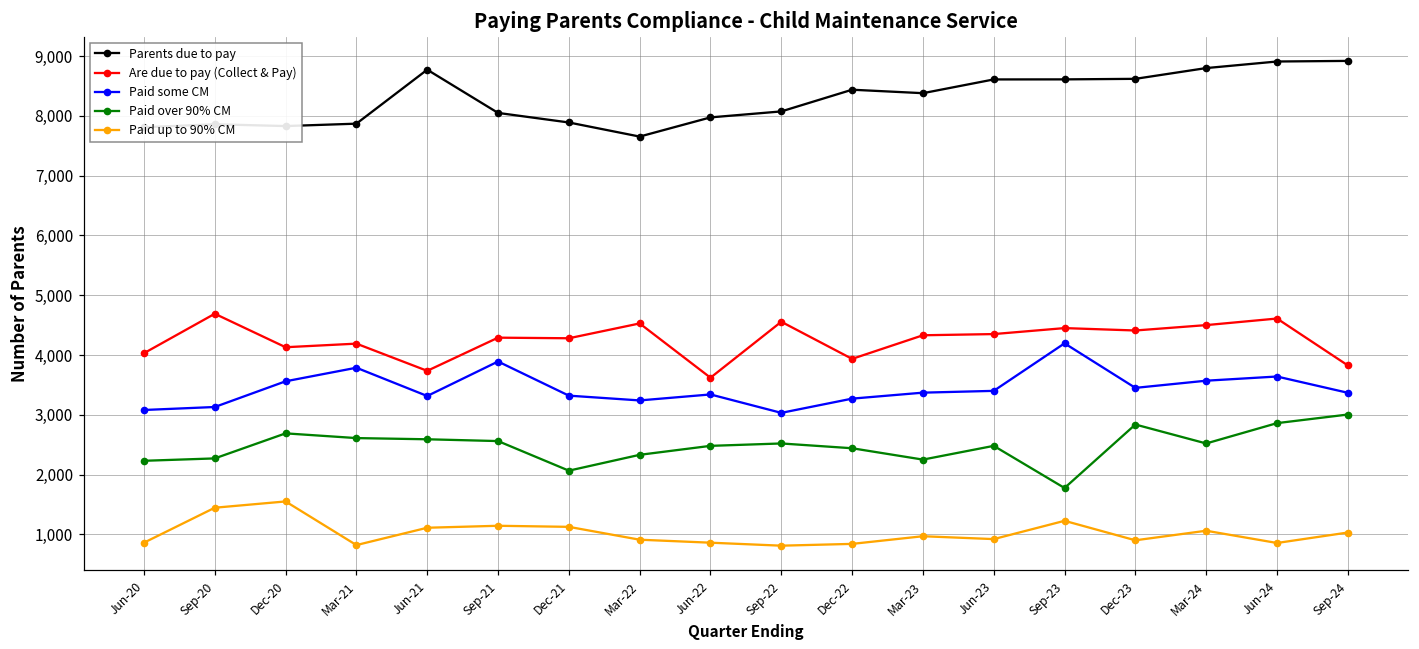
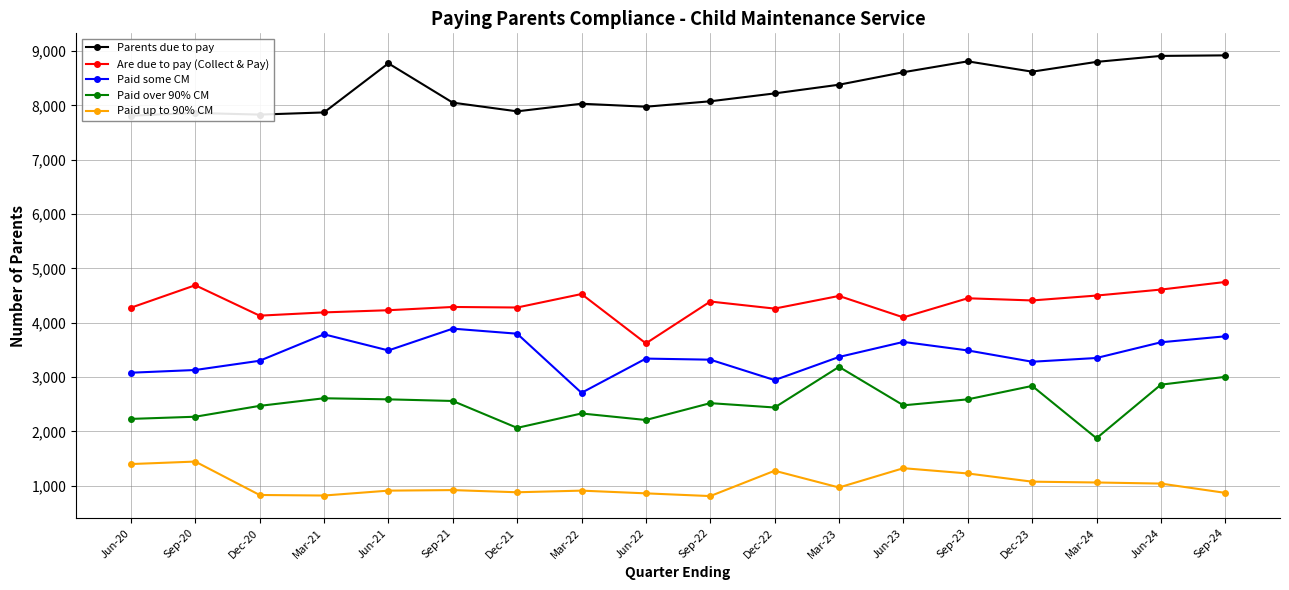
  {
    "Parents due to pay": {
      "Mar-21": "7,900",
      "Jun-21": "8,800",
      "Sep-21": "8,100",
      "Dec-21": "7,900",
-     "Mar-22": "7,700",
+     "Mar-22": "8,000",
      "Jun-22": "8,000",
      "Sep-22": "8,100",
-     "Dec-22": "8,400",
+     "Dec-22": "8,200",
      "Mar-23": "8,400",
      "Jun-23": "8,600",
-     "Sep-23": "8,600",
+     "Sep-23": "8,800",
      "Dec-23": "8,600",
      "Mar-24": "8,800",
      "Jun-24": "8,900",
      "Sep-24": "8,900"
    },
    "Are due to pay (Collect & Pay)": {
-     "Jun-20": "4,000",
+     "Jun-20": "4,300",
      "Sep-20": "4,700",
      "Dec-20": "4,100",
      "Mar-21": "4,200",
-     "Jun-21": "3,700",
+     "Jun-21": "4,200",
      "Sep-21": "4,300",
      "Dec-21": "4,300",
      "Mar-22": "4,500",
      "Jun-22": "3,600",
-     "Sep-22": "4,600",
-     "Dec-22": "3,900",
-     "Mar-23": "4,300",
-     "Jun-23": "4,400",
+     "Sep-22": "4,400",
+     "Dec-22": "4,300",
+     "Mar-23": "4,500",
+     "Jun-23": "4,100",
      "Sep-23": "4,500",
      "Dec-23": "4,400",
      "Mar-24": "4,500",
      "Jun-24": "4,600",
-     "Sep-24": "3,800"
+     "Sep-24": "4,800"
    },
    "Paid some CM": {
      "Jun-20": "3,100",
      "Sep-20": "3,100",
-     "Dec-20": "3,600",
+     "Dec-20": "3,300",
      "Mar-21": "3,800",
-     "Jun-21": "3,300",
+     "Jun-21": "3,500",
      "Sep-21": "3,900",
-     "Dec-21": "3,300",
-     "Mar-22": "3,200",
+     "Dec-21": "3,800",
+     "Mar-22": "2,700",
      "Jun-22": "3,300",
-     "Sep-22": "3,000",
-     "Dec-22": "3,300",
+     "Sep-22": "3,300",
+     "Dec-22": "2,900",
      "Mar-23": "3,400",
-     "Jun-23": "3,400",
-     "Sep-23": "4,200",
-     "Dec-23": "3,500",
-     "Mar-24": "3,600",
+     "Jun-23": "3,600",
+     "Sep-23": "3,500",
+     "Dec-23": "3,300",
+     "Mar-24": "3,400",
      "Jun-24": "3,600",
-     "Sep-24": "3,400"
+     "Sep-24": "3,800"
    },
    "Paid over 90% CM": {
      "Jun-20": "2,200",
      "Sep-20": "2,300",
-     "Dec-20": "2,700",
+     "Dec-20": "2,500",
      "Mar-21": "2,600",
      "Jun-21": "2,600",
      "Sep-21": "2,600",
      "Dec-21": "2,100",
      "Mar-22": "2,300",
-     "Jun-22": "2,500",
+     "Jun-22": "2,200",
      "Sep-22": "2,500",
      "Dec-22": "2,400",
-     "Mar-23": "2,300",
+     "Mar-23": "3,200",
      "Jun-23": "2,500",
-     "Sep-23": "1,800",
+     "Sep-23": "2,600",
      "Dec-23": "2,800",
-     "Mar-24": "2,500",
+     "Mar-24": "1,900",
      "Jun-24": "2,900",
      "Sep-24": "3,000"
    },
    "Paid up to 90% CM": {
-     "Jun-20": "900",
+     "Jun-20": "1,400",
      "Sep-20": "1,400",
-     "Dec-20": "1,600",
+     "Dec-20": "800",
      "Mar-21": "800",
-     "Jun-21": "1,100",
-     "Sep-21": "1,100",
-     "Dec-21": "1,100",
+     "Jun-21": "900",
+     "Sep-21": "900",
+     "Dec-21": "900",
      "Mar-22": "900",
      "Jun-22": "900",
      "Sep-22": "800",
-     "Dec-22": "800",
+     "Dec-22": "1,300",
      "Mar-23": "1,000",
-     "Jun-23": "900",
+     "Jun-23": "1,300",
      "Sep-23": "1,200",
-     "Dec-23": "900",
+     "Dec-23": "1,100",
      "Mar-24": "1,100",
-     "Jun-24": "900",
-     "Sep-24": "1,000"
+     "Jun-24": "1,000",
+     "Sep-24": "900"
    }
  }
